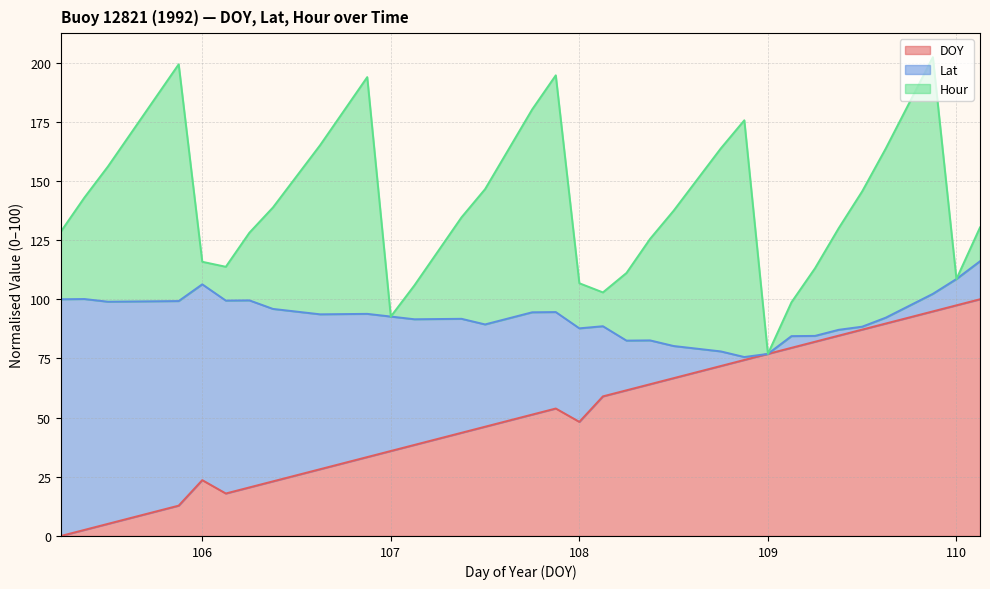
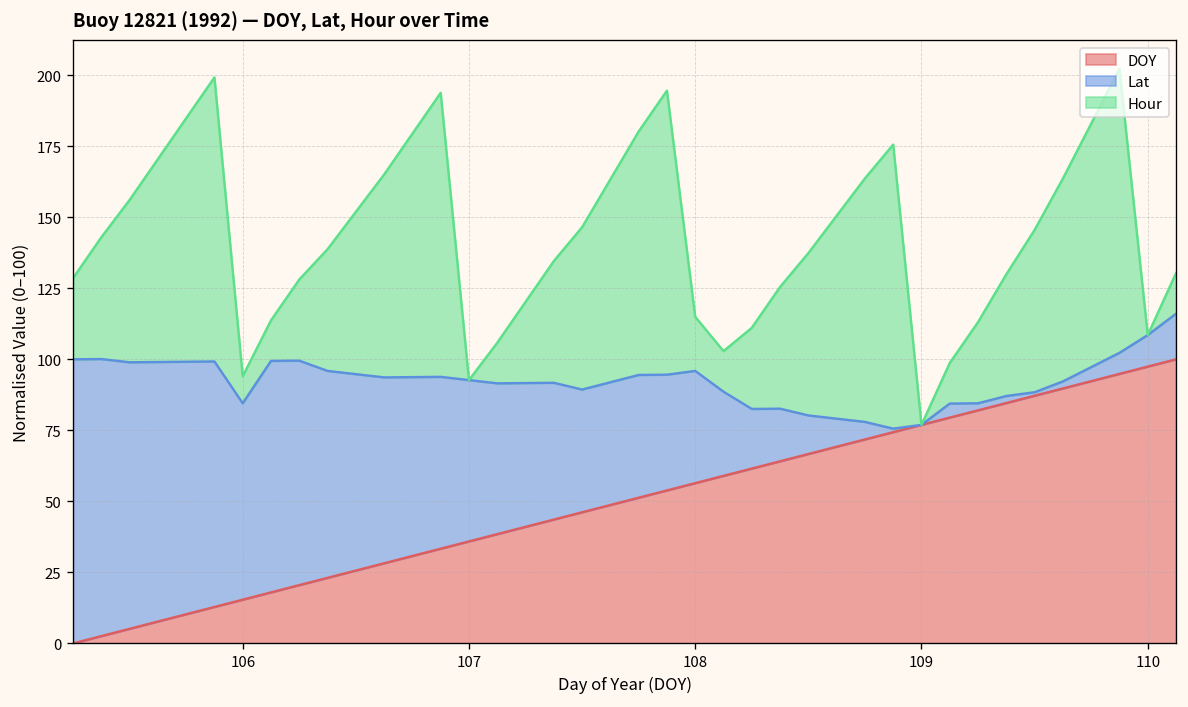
  {
    "DOY": {
-     "106": 24,
+     "106": 15,
      "107": 36,
-     "108": 48,
+     "108": 56,
      "110": 97
    },
    "Lat": {
-     "106": 83,
+     "106": 69,
      "108": 40
    },
    "Hour": {
      "106": 10,
      "108": 19
    }
  }
